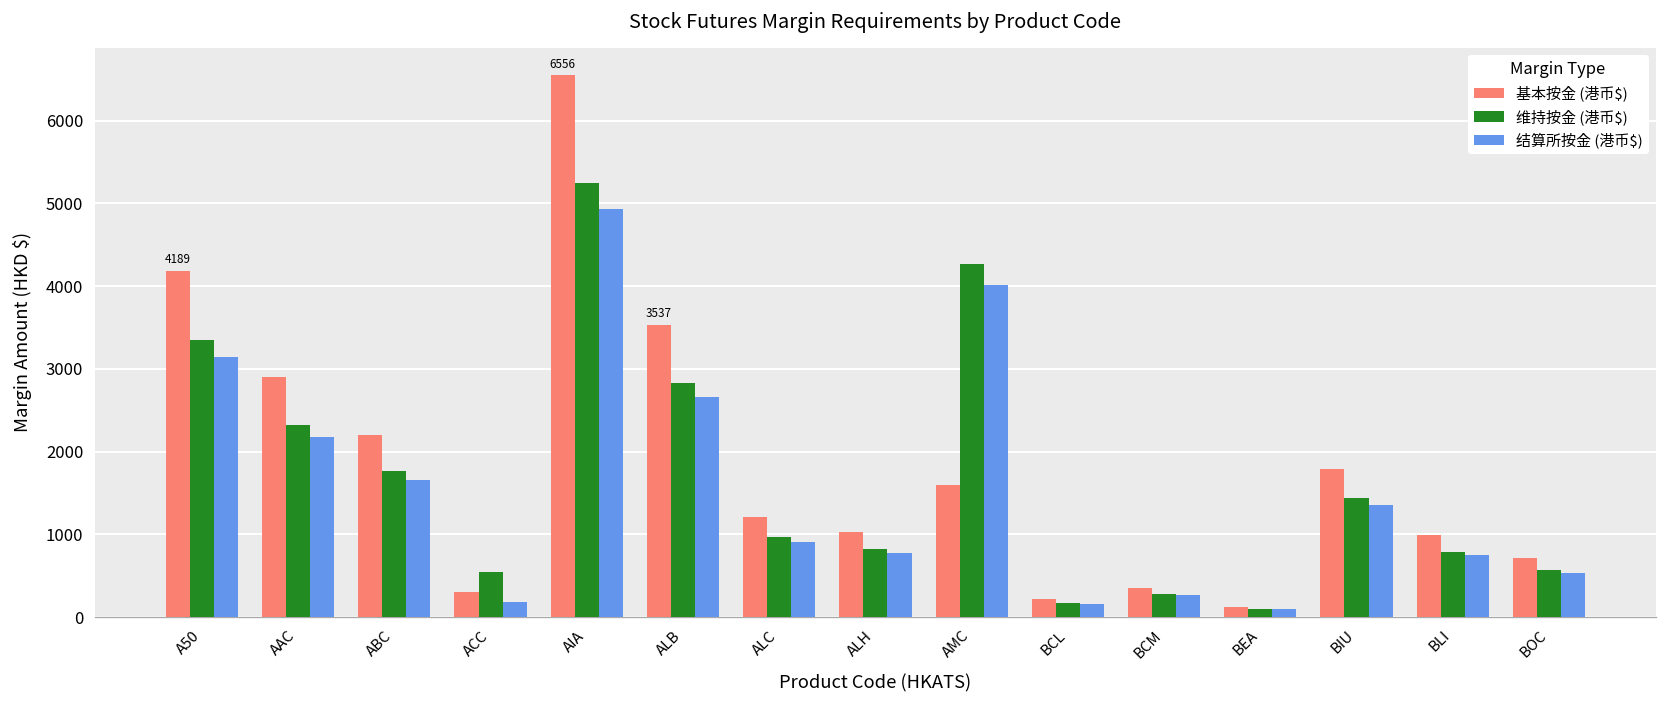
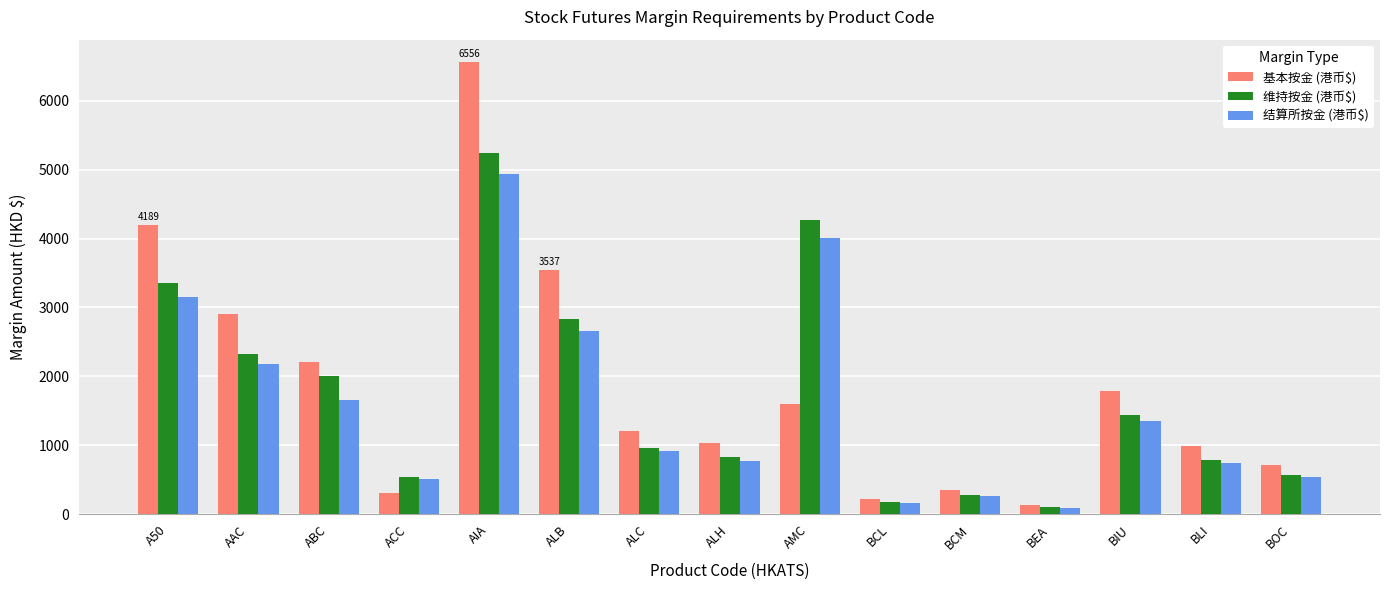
  {
    "基本按金 (港币$)": {
      "A50": 4189,
      "AIA": 6556,
      "ALB": 3537
    },
    "维持按金 (港币$)": {
      "A50": 3400,
      "AAC": 2300,
-     "ABC": 1800,
+     "ABC": 2000,
      "ACC": 500,
      "AIA": 5200,
      "ALB": 2800,
      "ALC": 1000,
      "ALH": 800,
      "AMC": 4300,
      "BCL": 200,
      "BCM": 300,
      "BEA": 100,
      "BIU": 1400,
      "BLI": 800,
      "BOC": 600
    },
    "结算所按金 (港币$)": {
      "A50": 3200,
      "AAC": 2200,
      "ABC": 1700,
-     "ACC": 200,
+     "ACC": 500,
      "AIA": 4900,
      "ALB": 2700,
      "ALC": 900,
      "ALH": 800,
      "AMC": 4000,
      "BCL": 200,
      "BCM": 300,
      "BEA": 100,
      "BIU": 1400,
      "BLI": 700,
      "BOC": 500
    }
  }
